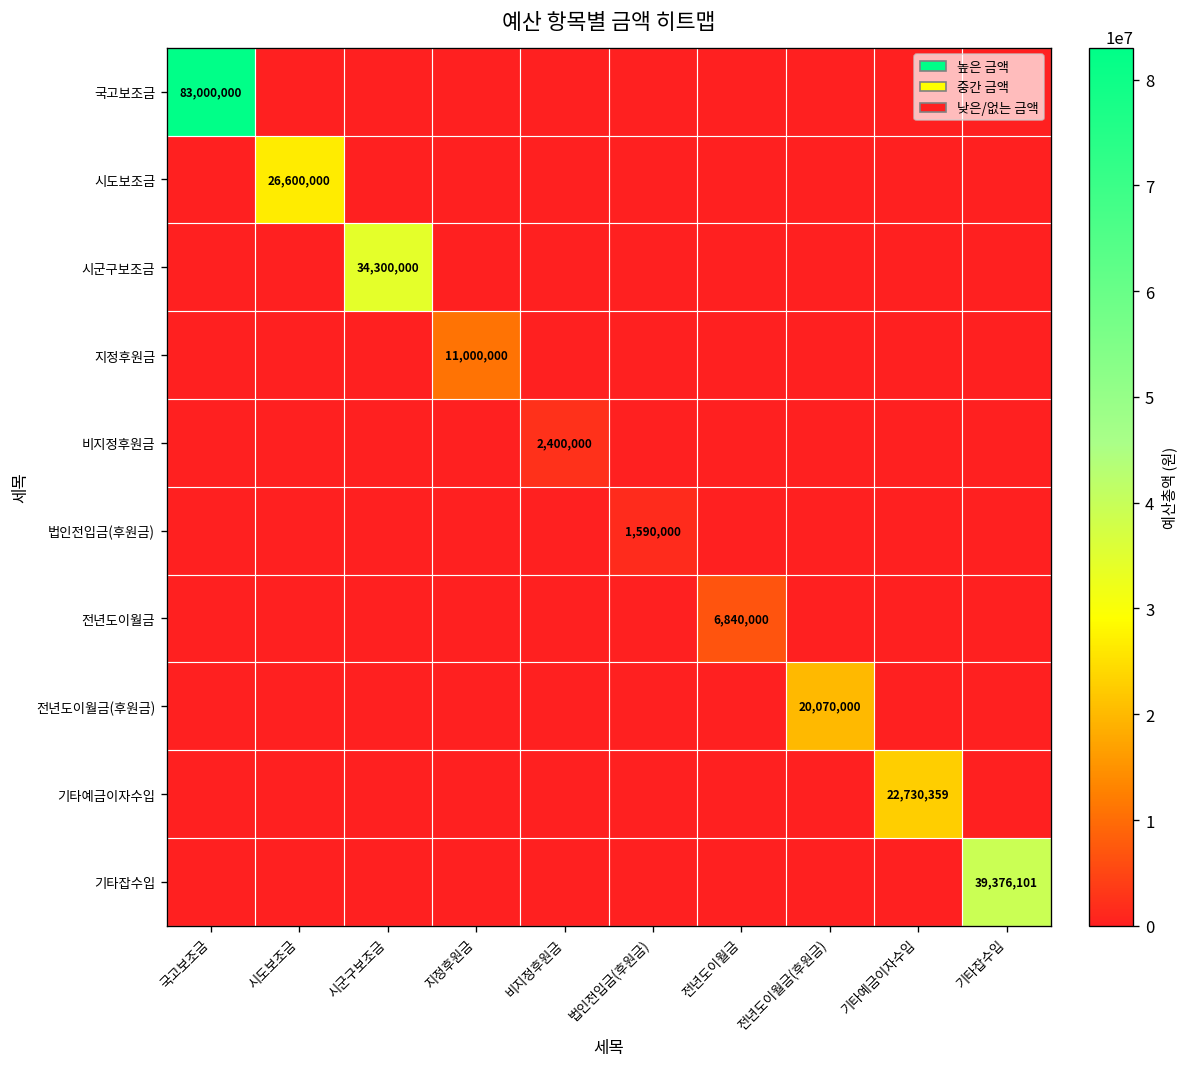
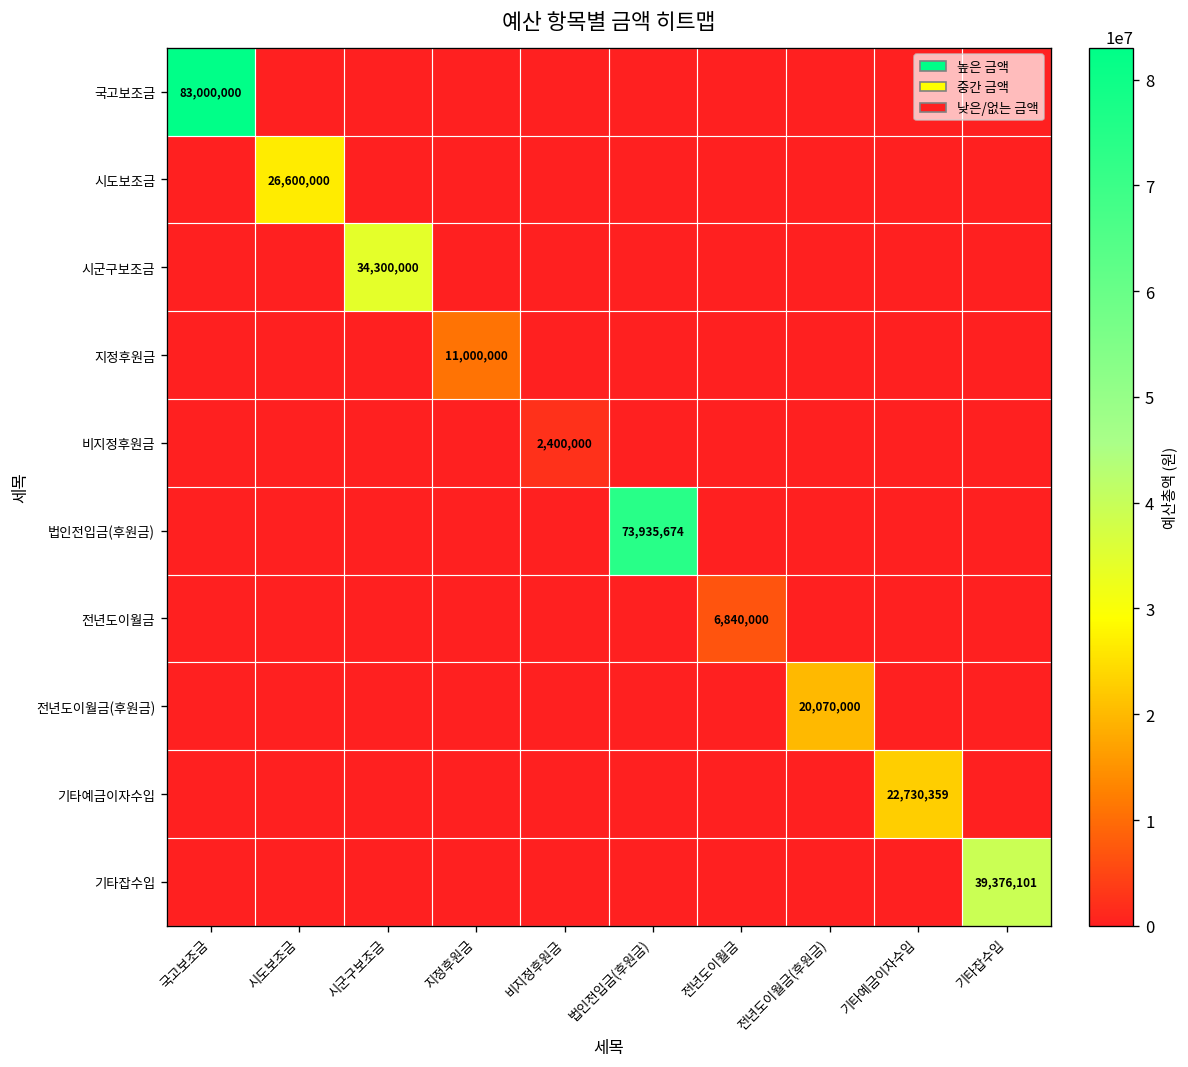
  {
    "국고보조금": {
      "국고보조금": "83,000,000"
    },
    "시도보조금": {
      "시도보조금": "26,600,000"
    },
    "시군구보조금": {
      "시군구보조금": "34,300,000"
    },
    "지정후원금": {
      "지정후원금": "11,000,000"
    },
    "비지정후원금": {
      "비지정후원금": "2,400,000"
    },
    "법인전입금(후원금)": {
-     "법인전입금(후원금)": "1,590,000"
+     "법인전입금(후원금)": "73,935,674"
    },
    "전년도이월금": {
      "전년도이월금": "6,840,000"
    },
    "전년도이월금(후원금)": {
      "전년도이월금(후원금)": "20,070,000"
    },
    "기타예금이자수입": {
      "기타예금이자수입": "22,730,359"
    },
    "기타잡수입": {
      "기타잡수입": "39,376,101"
    }
  }
